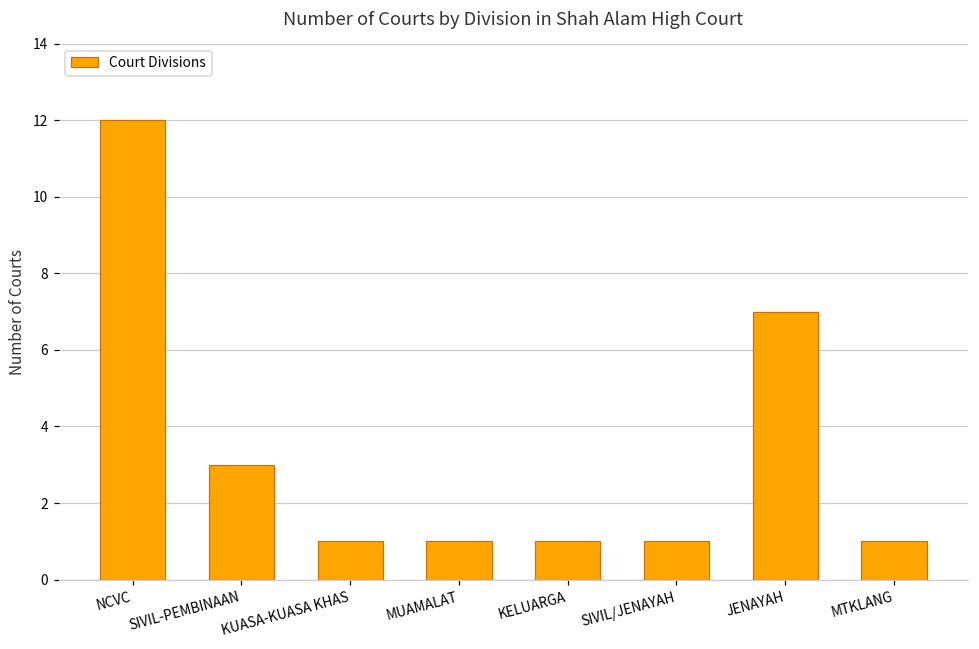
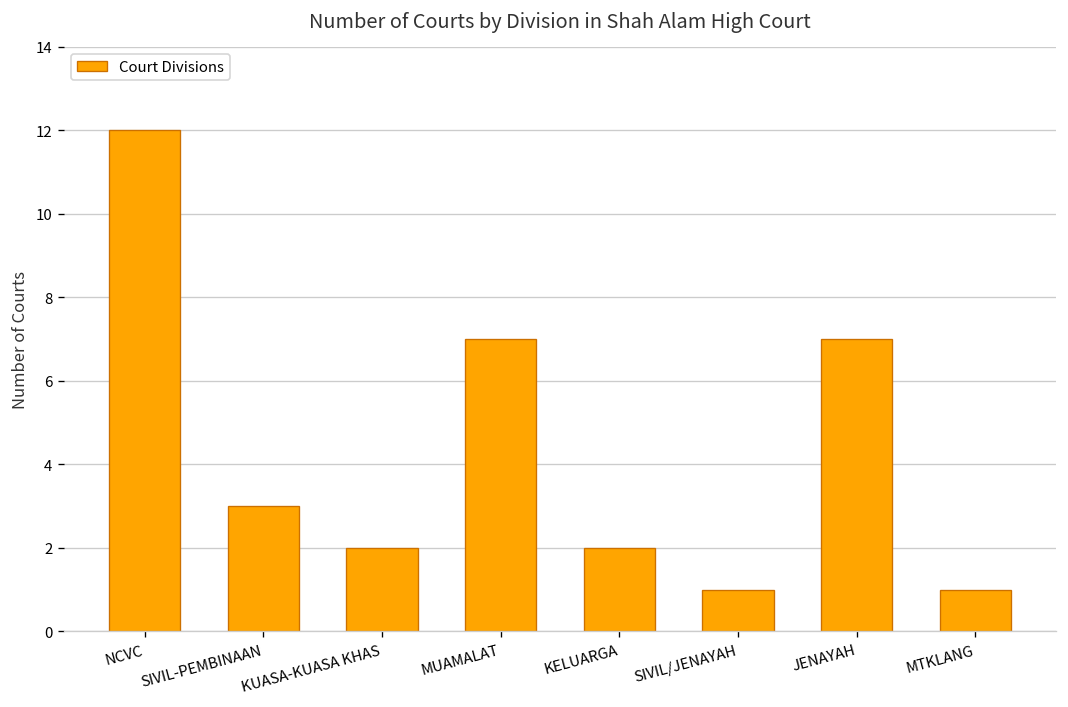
  {
    "NCVC": 12,
    "SIVIL-PEMBINAAN": 3,
-   "KUASA-KUASA KHAS": 1,
-   "MUAMALAT": 1,
-   "KELUARGA": 1,
+   "KUASA-KUASA KHAS": 2,
+   "MUAMALAT": 7,
+   "KELUARGA": 2,
    "SIVIL/JENAYAH": 1,
    "JENAYAH": 7,
    "MTKLANG": 1
  }
